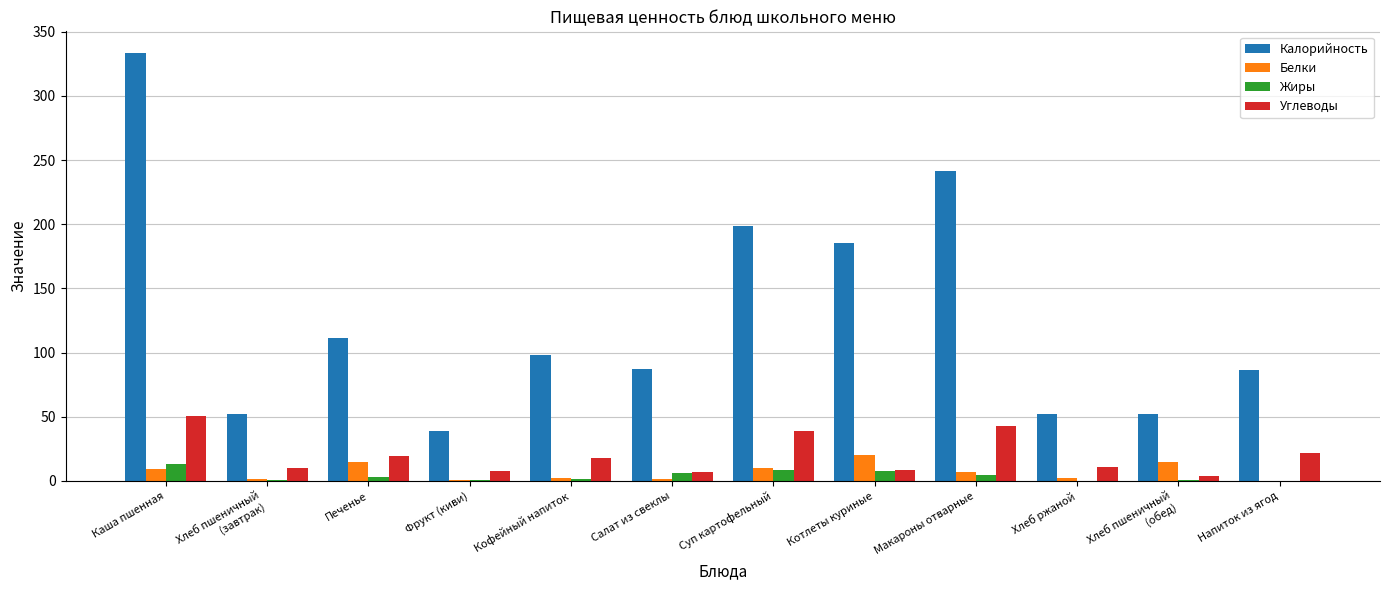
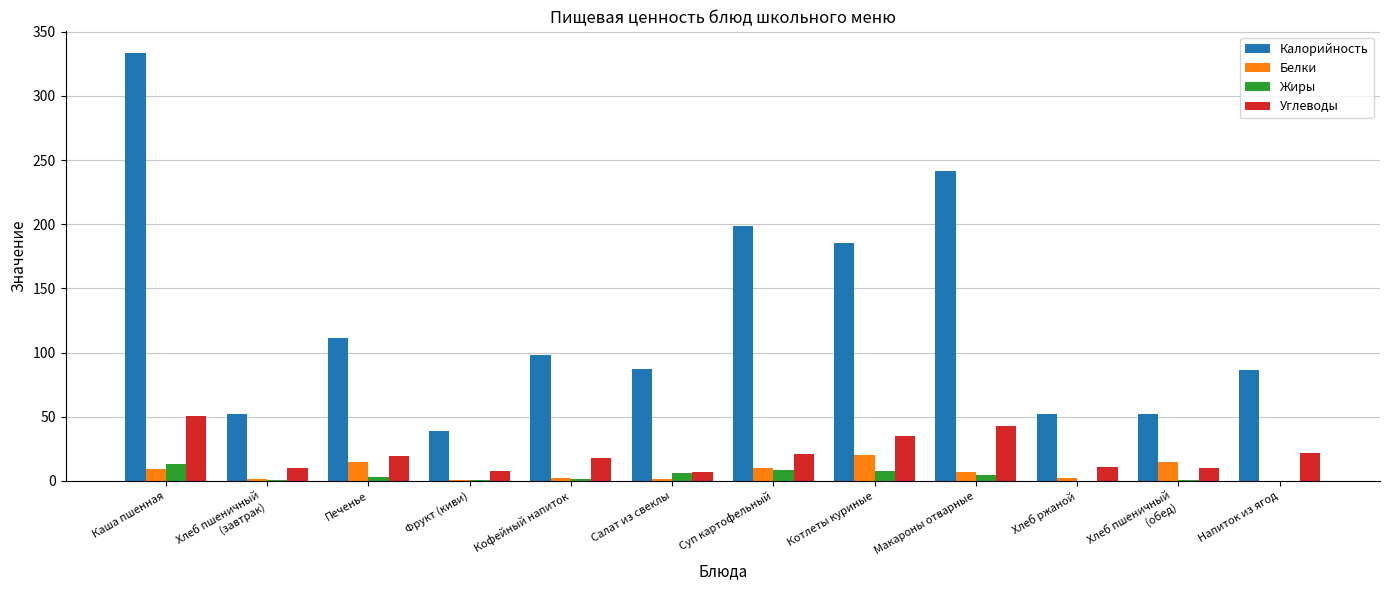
  {
    "Калорийность": {
      "Каша пшенная": 334,
      "Хлеб пшеничный (завтрак)": 52,
      "Печенье": 111,
      "Фрукт (киви)": 39,
      "Кофейный напиток": 98,
      "Салат из свеклы": 87,
      "Суп картофельный": 199,
      "Котлеты куриные": 186,
      "Макароны отварные": 241,
      "Хлеб ржаной": 52,
      "Хлеб пшеничный (обед)": 52,
      "Напиток из ягод": 87
    },
    "Белки": {
      "Каша пшенная": 9,
      "Печенье": 15,
      "Кофейный напиток": 3,
      "Суп картофельный": 10,
      "Котлеты куриные": 20,
      "Макароны отварные": 7,
      "Хлеб ржаной": 2,
      "Хлеб пшеничный (обед)": 15
    },
    "Жиры": {
      "Каша пшенная": 13,
      "Печенье": 3,
      "Салат из свеклы": 6,
      "Суп картофельный": 9,
      "Котлеты куриные": 8,
      "Макароны отварные": 5,
      "Хлеб ржаной": 0
    },
    "Углеводы": {
      "Каша пшенная": 51,
      "Хлеб пшеничный (завтрак)": 10,
      "Печенье": 19,
      "Фрукт (киви)": 8,
      "Кофейный напиток": 18,
      "Салат из свеклы": 7,
-     "Суп картофельный": 39,
-     "Котлеты куриные": 9,
+     "Суп картофельный": 21,
+     "Котлеты куриные": 35,
      "Макароны отварные": 43,
      "Хлеб ржаной": 11,
-     "Хлеб пшеничный (обед)": 4,
+     "Хлеб пшеничный (обед)": 10,
      "Напиток из ягод": 22
    }
  }
